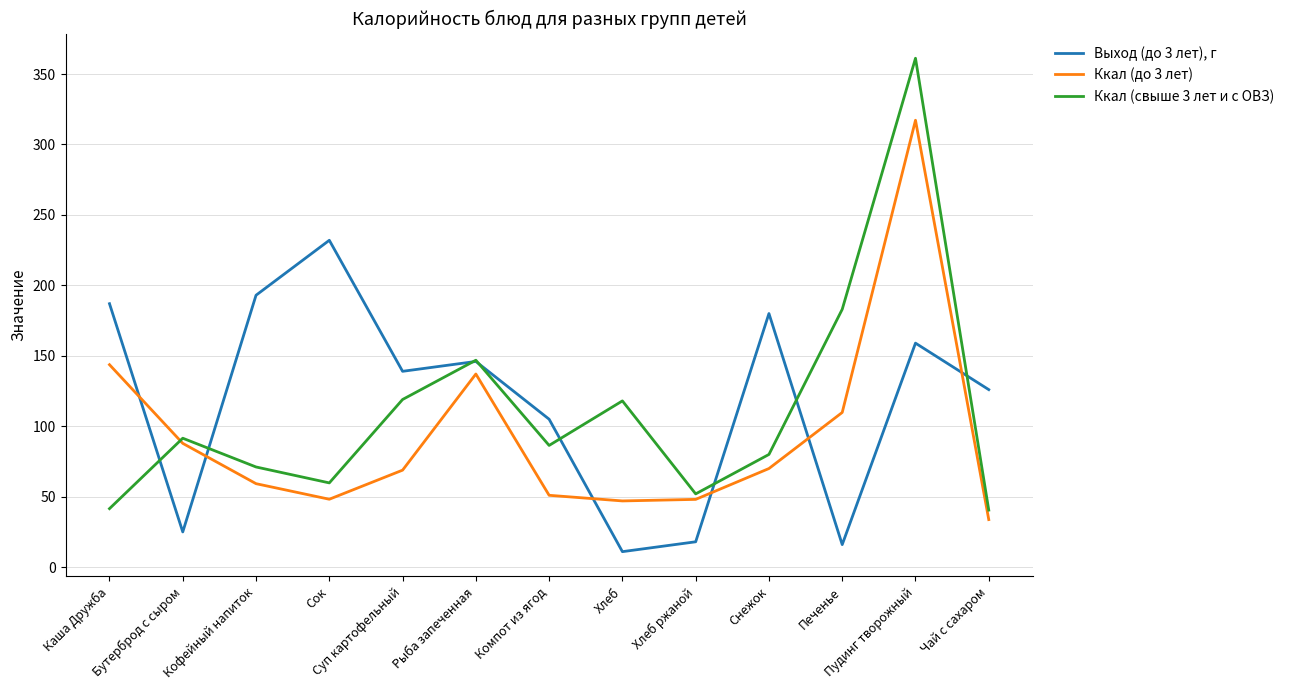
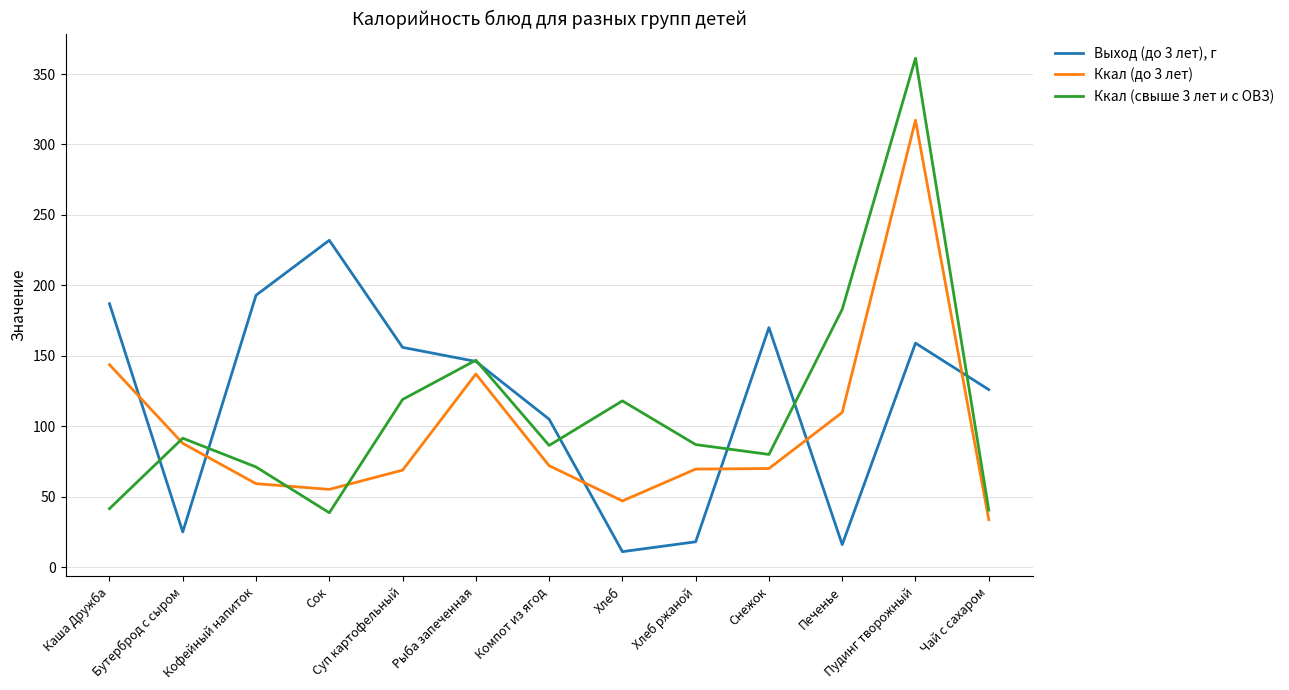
  {
    "Выход (до 3 лет), г": {
      "Каша Дружба": 187,
      "Бутерброд с сыром": 25,
      "Кофейный напиток": 193,
      "Сок": 232,
-     "Суп картофельный": 139,
+     "Суп картофельный": 156,
      "Компот из ягод": 105,
      "Хлеб": 11,
      "Хлеб ржаной": 18,
-     "Снежок": 180,
+     "Снежок": 170,
      "Печенье": 16,
      "Пудинг творожный": 159,
      "Чай с сахаром": 126
    },
    "Ккал (до 3 лет)": {
      "Каша Дружба": 144,
      "Бутерброд с сыром": 88,
      "Кофейный напиток": 59,
-     "Сок": 48,
+     "Сок": 55,
      "Суп картофельный": 69,
      "Рыба запеченная": 137,
-     "Компот из ягод": 51,
+     "Компот из ягод": 72,
      "Хлеб": 47,
-     "Хлеб ржаной": 48,
+     "Хлеб ржаной": 70,
      "Снежок": 70,
      "Печенье": 110,
      "Пудинг творожный": 317,
      "Чай с сахаром": 34
    },
    "Ккал (свыше 3 лет и с ОВЗ)": {
      "Каша Дружба": 42,
      "Бутерброд с сыром": 92,
      "Кофейный напиток": 71,
-     "Сок": 60,
+     "Сок": 39,
      "Суп картофельный": 119,
      "Компот из ягод": 86,
      "Хлеб": 118,
-     "Хлеб ржаной": 52,
+     "Хлеб ржаной": 87,
      "Снежок": 80,
      "Печенье": 183,
      "Пудинг творожный": 361,
      "Чай с сахаром": 41
    }
  }
